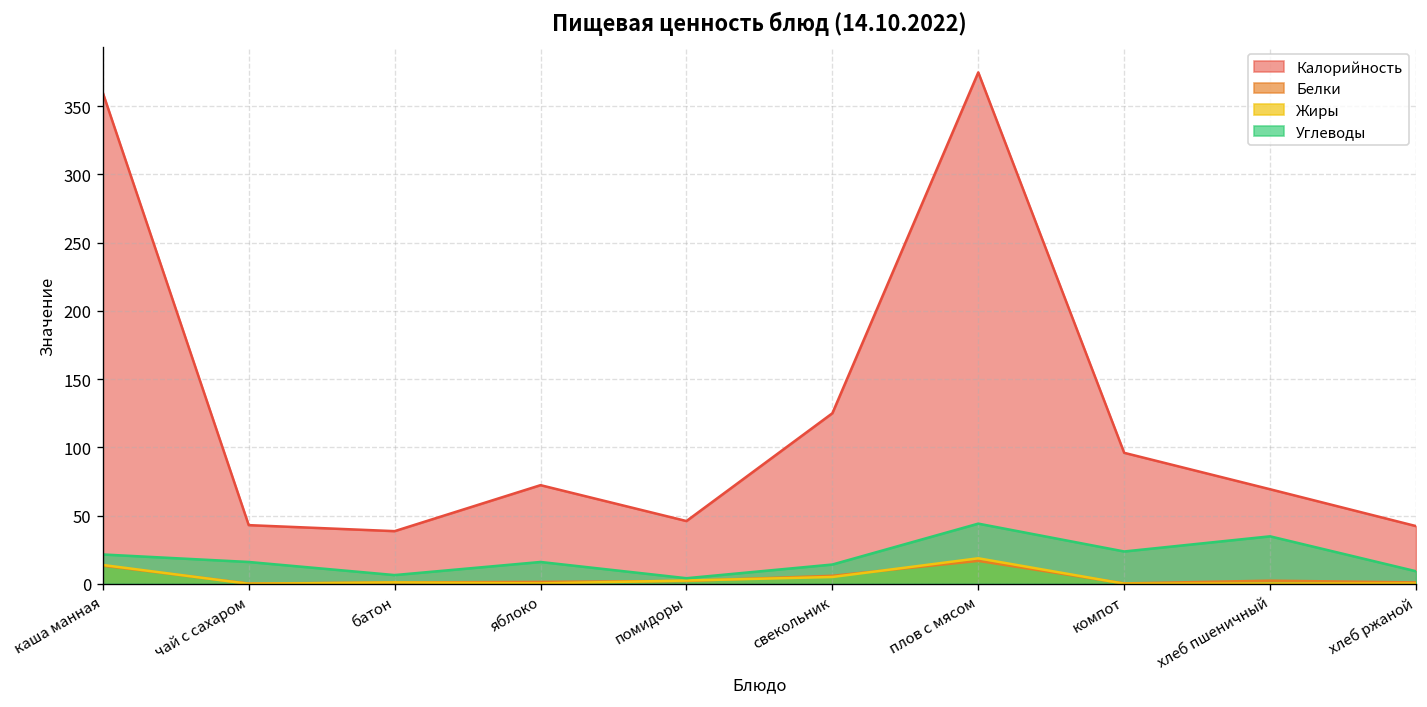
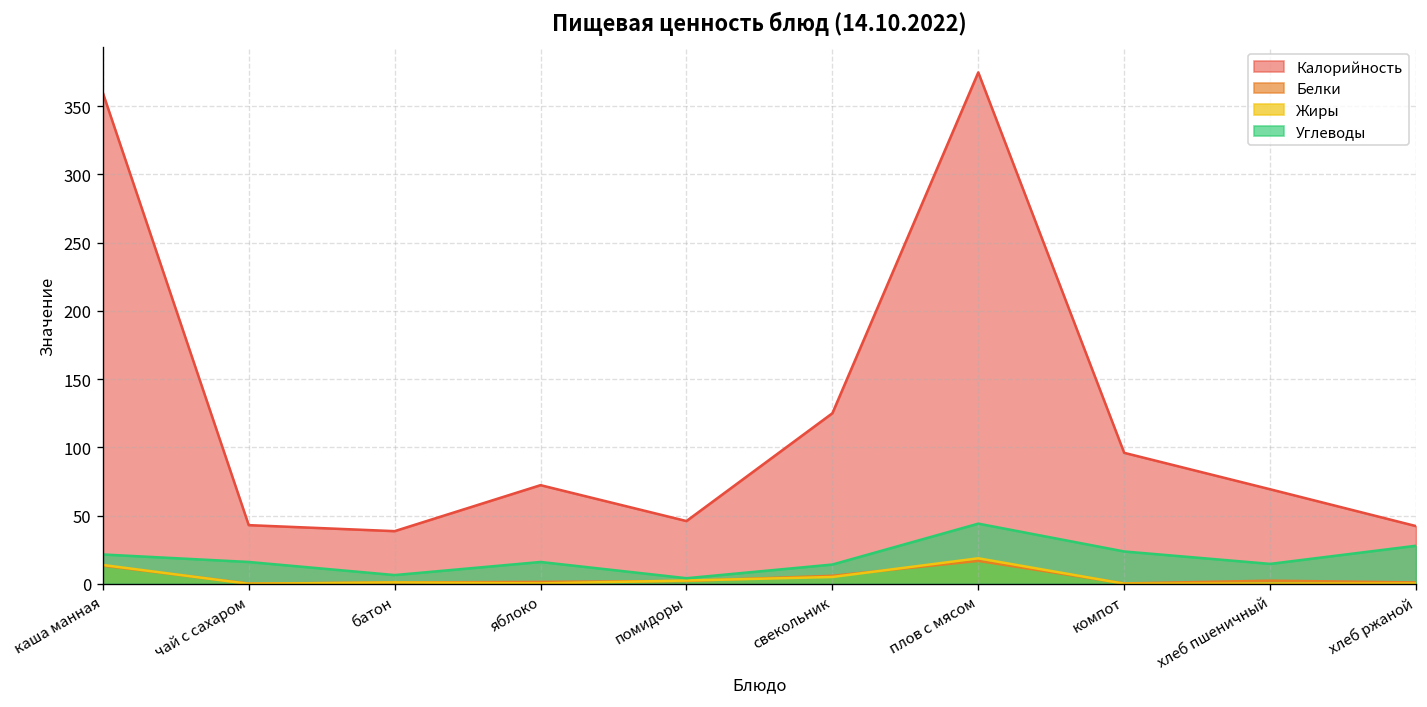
  {
    "Углеводы": {
      "каша манная": 22,
      "чай с сахаром": 16,
      "батон": 6,
      "яблоко": 16,
      "свекольник": 14,
      "плов с мясом": 44,
      "компот": 24,
-     "хлеб пшеничный": 35,
-     "хлеб ржаной": 9
+     "хлеб пшеничный": 15,
+     "хлеб ржаной": 28
    }
  }
